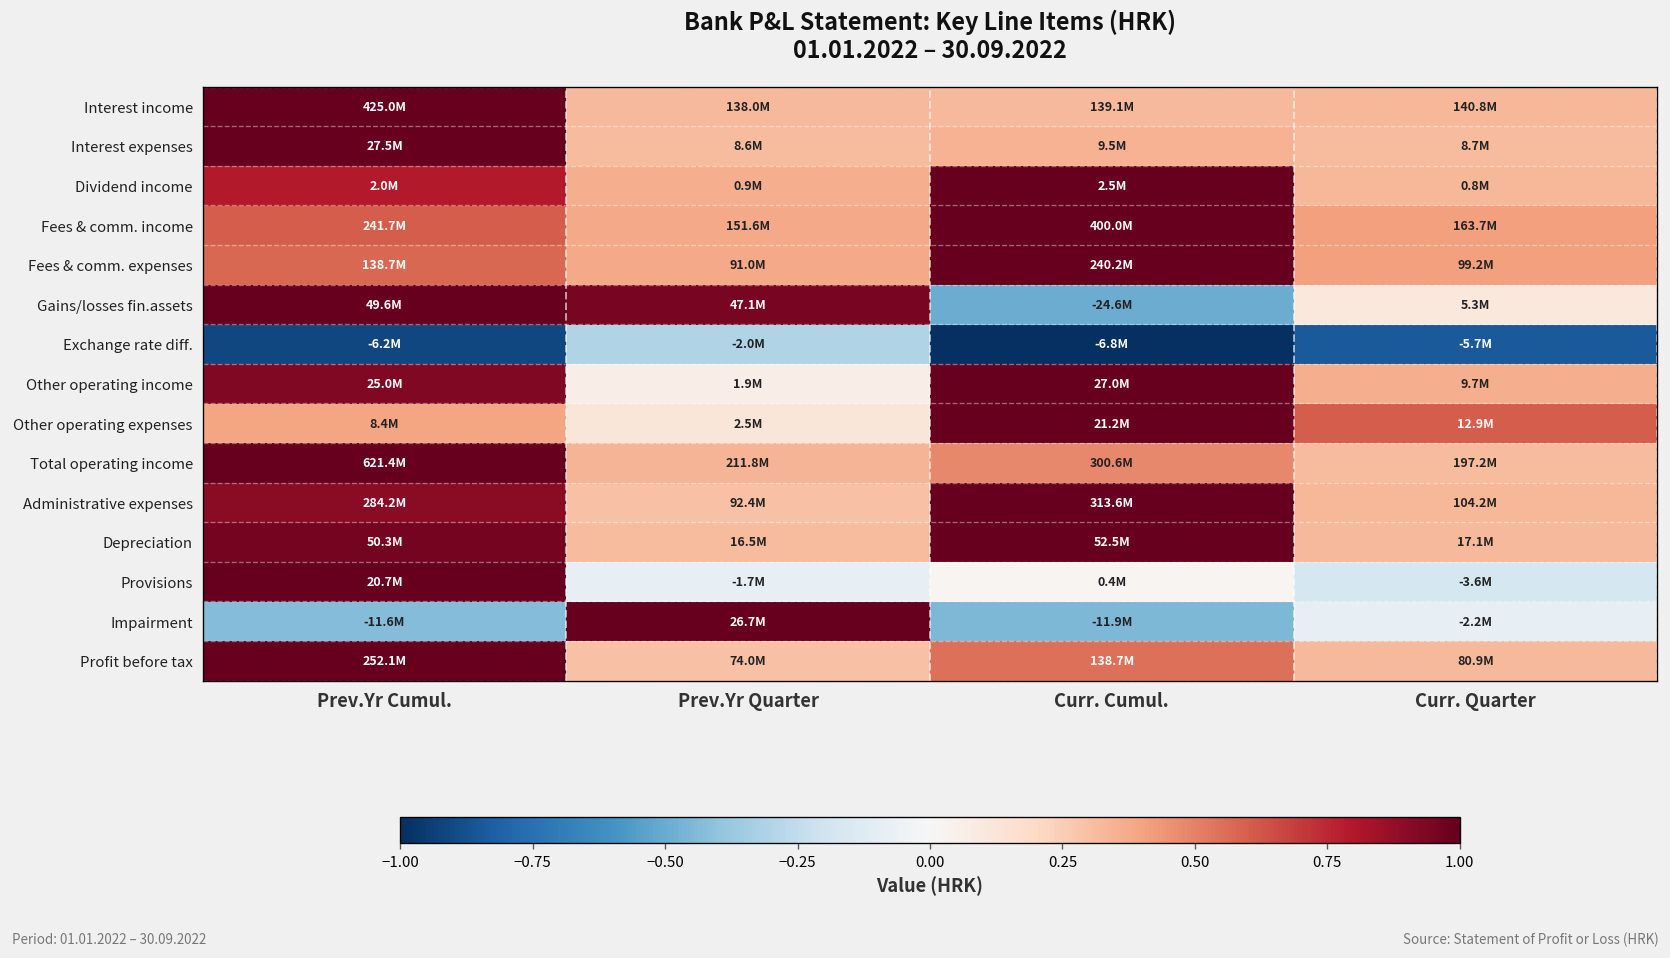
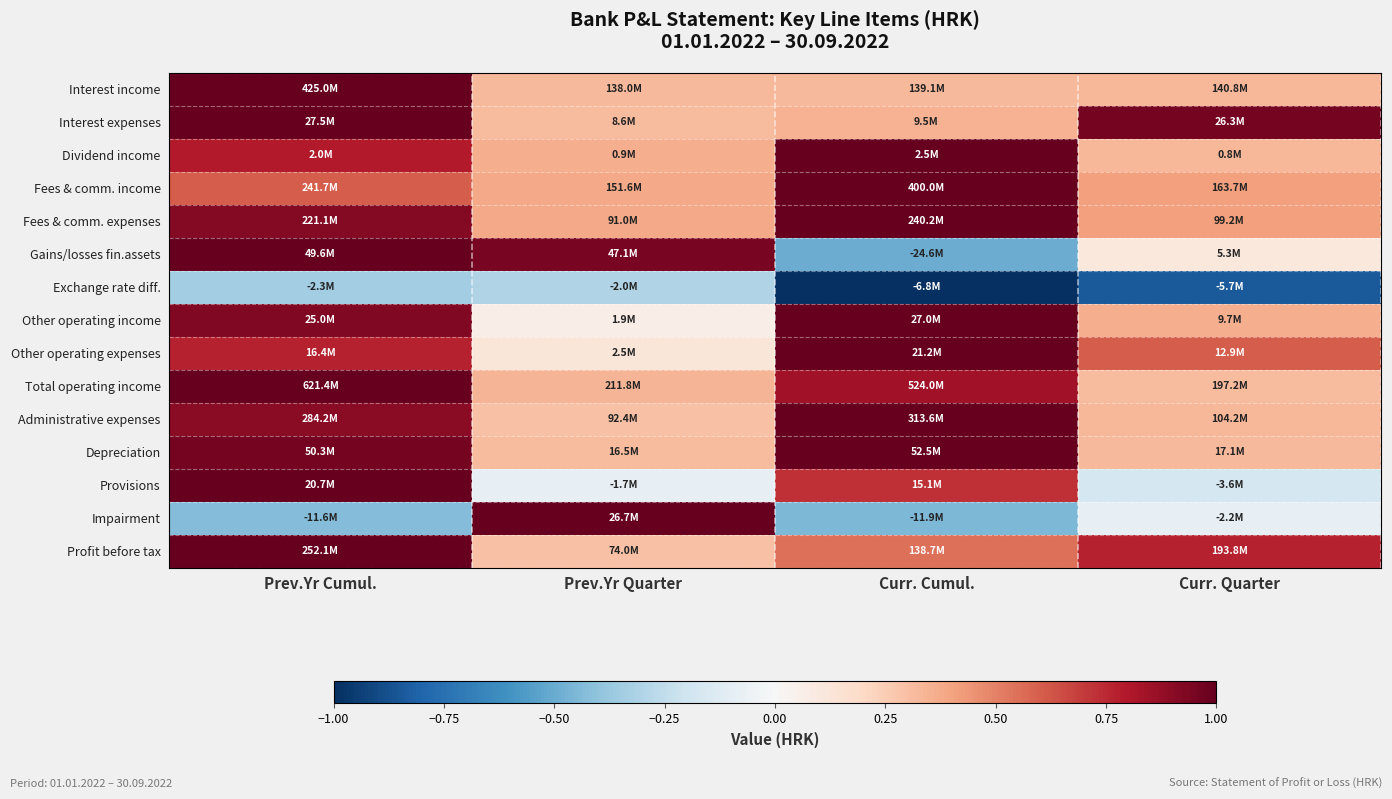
  {
    "Interest income": {
      "Prev.Yr Cumul.": "425.0M",
      "Prev.Yr Quarter": "138.0M",
      "Curr. Cumul.": "139.1M",
      "Curr. Quarter": "140.8M"
    },
    "Interest expenses": {
      "Prev.Yr Cumul.": "27.5M",
      "Prev.Yr Quarter": "8.6M",
      "Curr. Cumul.": "9.5M",
-     "Curr. Quarter": "8.7M"
+     "Curr. Quarter": "26.3M"
    },
    "Dividend income": {
      "Prev.Yr Cumul.": "2.0M",
      "Prev.Yr Quarter": "0.9M",
      "Curr. Cumul.": "2.5M",
      "Curr. Quarter": "0.8M"
    },
    "Fees & comm. income": {
      "Prev.Yr Cumul.": "241.7M",
      "Prev.Yr Quarter": "151.6M",
      "Curr. Cumul.": "400.0M",
      "Curr. Quarter": "163.7M"
    },
    "Fees & comm. expenses": {
-     "Prev.Yr Cumul.": "138.7M",
+     "Prev.Yr Cumul.": "221.1M",
      "Prev.Yr Quarter": "91.0M",
      "Curr. Cumul.": "240.2M",
      "Curr. Quarter": "99.2M"
    },
    "Gains/losses fin.assets": {
      "Prev.Yr Cumul.": "49.6M",
      "Prev.Yr Quarter": "47.1M",
      "Curr. Cumul.": "-24.6M",
      "Curr. Quarter": "5.3M"
    },
    "Exchange rate diff.": {
-     "Prev.Yr Cumul.": "-6.2M",
+     "Prev.Yr Cumul.": "-2.3M",
      "Prev.Yr Quarter": "-2.0M",
      "Curr. Cumul.": "-6.8M",
      "Curr. Quarter": "-5.7M"
    },
    "Other operating income": {
      "Prev.Yr Cumul.": "25.0M",
      "Prev.Yr Quarter": "1.9M",
      "Curr. Cumul.": "27.0M",
      "Curr. Quarter": "9.7M"
    },
    "Other operating expenses": {
-     "Prev.Yr Cumul.": "8.4M",
+     "Prev.Yr Cumul.": "16.4M",
      "Prev.Yr Quarter": "2.5M",
      "Curr. Cumul.": "21.2M",
      "Curr. Quarter": "12.9M"
    },
    "Total operating income": {
      "Prev.Yr Cumul.": "621.4M",
      "Prev.Yr Quarter": "211.8M",
-     "Curr. Cumul.": "300.6M",
+     "Curr. Cumul.": "524.0M",
      "Curr. Quarter": "197.2M"
    },
    "Administrative expenses": {
      "Prev.Yr Cumul.": "284.2M",
      "Prev.Yr Quarter": "92.4M",
      "Curr. Cumul.": "313.6M",
      "Curr. Quarter": "104.2M"
    },
    "Depreciation": {
      "Prev.Yr Cumul.": "50.3M",
      "Prev.Yr Quarter": "16.5M",
      "Curr. Cumul.": "52.5M",
      "Curr. Quarter": "17.1M"
    },
    "Provisions": {
      "Prev.Yr Cumul.": "20.7M",
      "Prev.Yr Quarter": "-1.7M",
-     "Curr. Cumul.": "0.4M",
+     "Curr. Cumul.": "15.1M",
      "Curr. Quarter": "-3.6M"
    },
    "Impairment": {
      "Prev.Yr Cumul.": "-11.6M",
      "Prev.Yr Quarter": "26.7M",
      "Curr. Cumul.": "-11.9M",
      "Curr. Quarter": "-2.2M"
    },
    "Profit before tax": {
      "Prev.Yr Cumul.": "252.1M",
      "Prev.Yr Quarter": "74.0M",
      "Curr. Cumul.": "138.7M",
-     "Curr. Quarter": "80.9M"
+     "Curr. Quarter": "193.8M"
    }
  }
